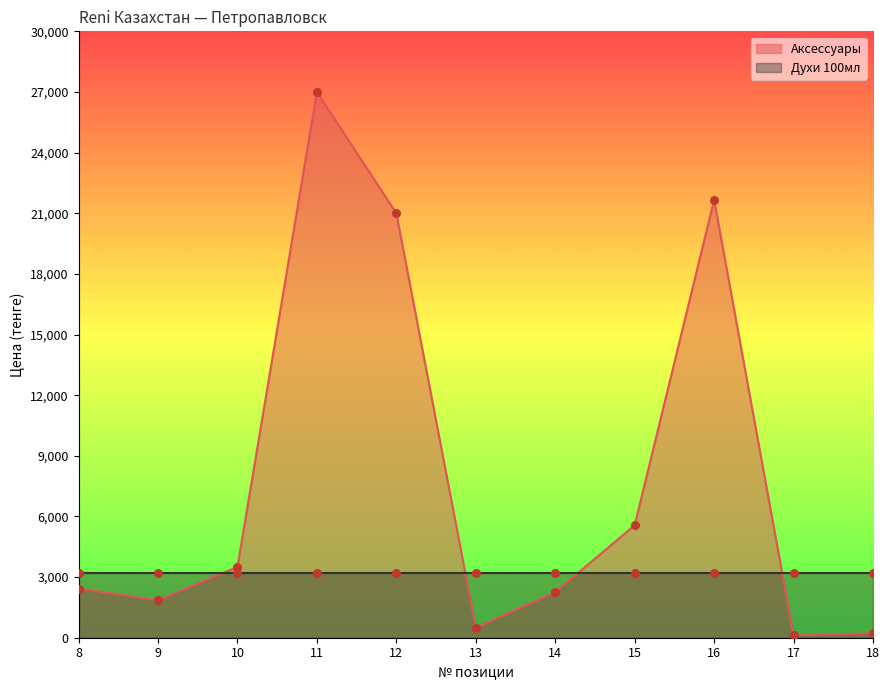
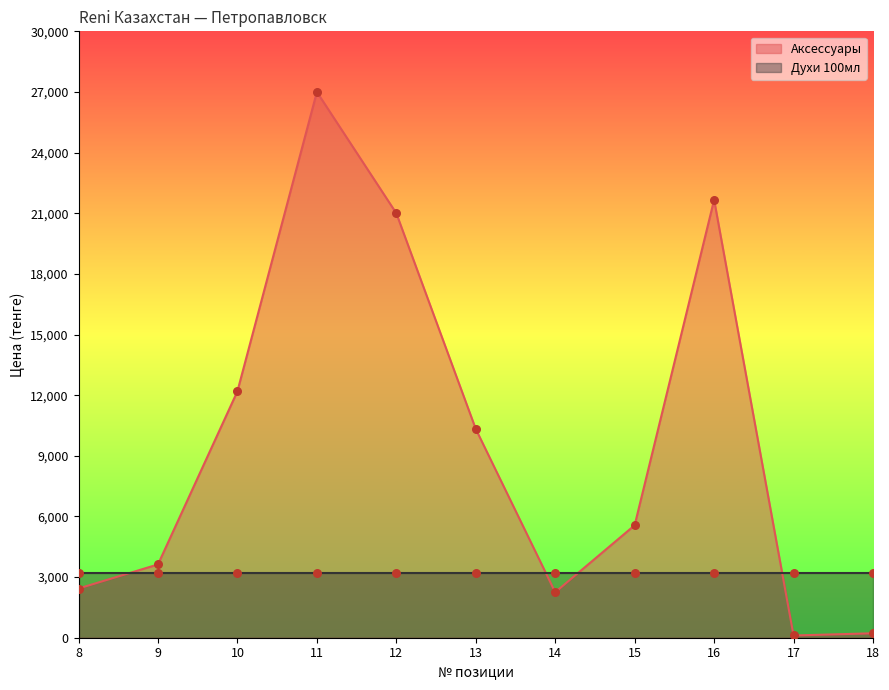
  {
    "Аксессуары": {
      "8": "2,400",
-     "9": "1,900",
-     "10": "3,500",
+     "9": "3,600",
+     "10": "12,200",
      "11": "27,000",
      "12": "21,000",
-     "13": "500",
+     "13": "10,300",
      "14": "2,300",
      "15": "5,600",
      "16": "21,700",
      "17": "100",
      "18": "200"
    },
    "Духи 100мл": {
      "8": "3,200",
      "9": "3,200",
      "10": "3,200",
      "11": "3,200",
      "12": "3,200",
      "13": "3,200",
      "14": "3,200",
      "15": "3,200",
      "16": "3,200",
      "17": "3,200",
      "18": "3,200"
    }
  }
